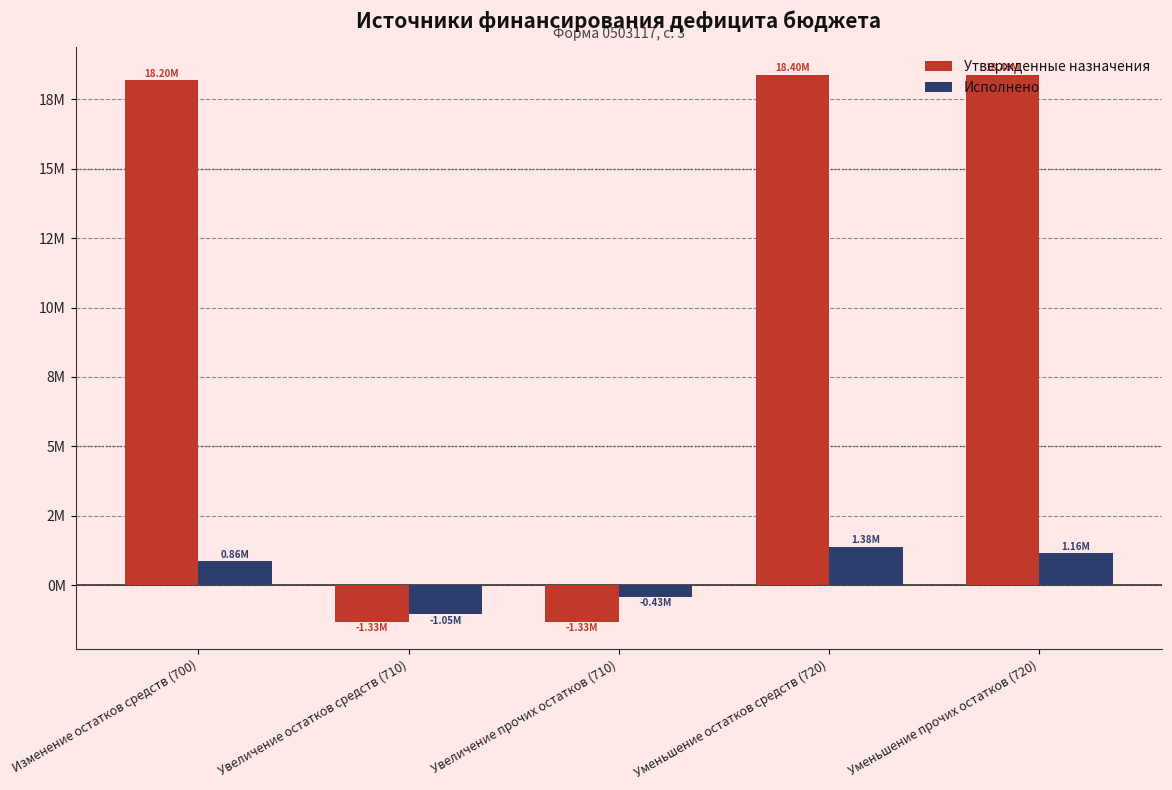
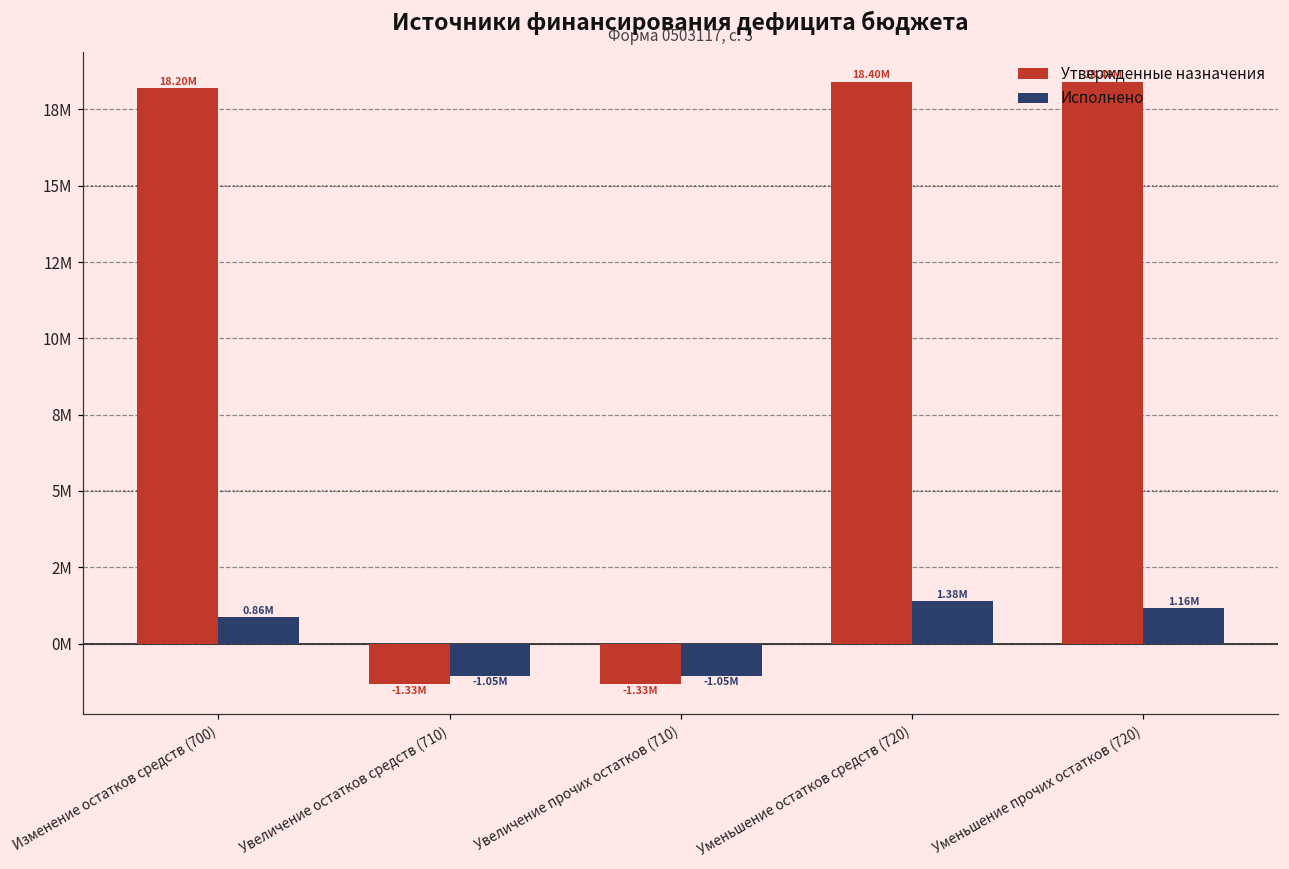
  {
    "Исполнено": {
-     "Увеличение прочих остатков (710)": "-0.43М"
+     "Увеличение прочих остатков (710)": "-1.05М"
    }
  }
